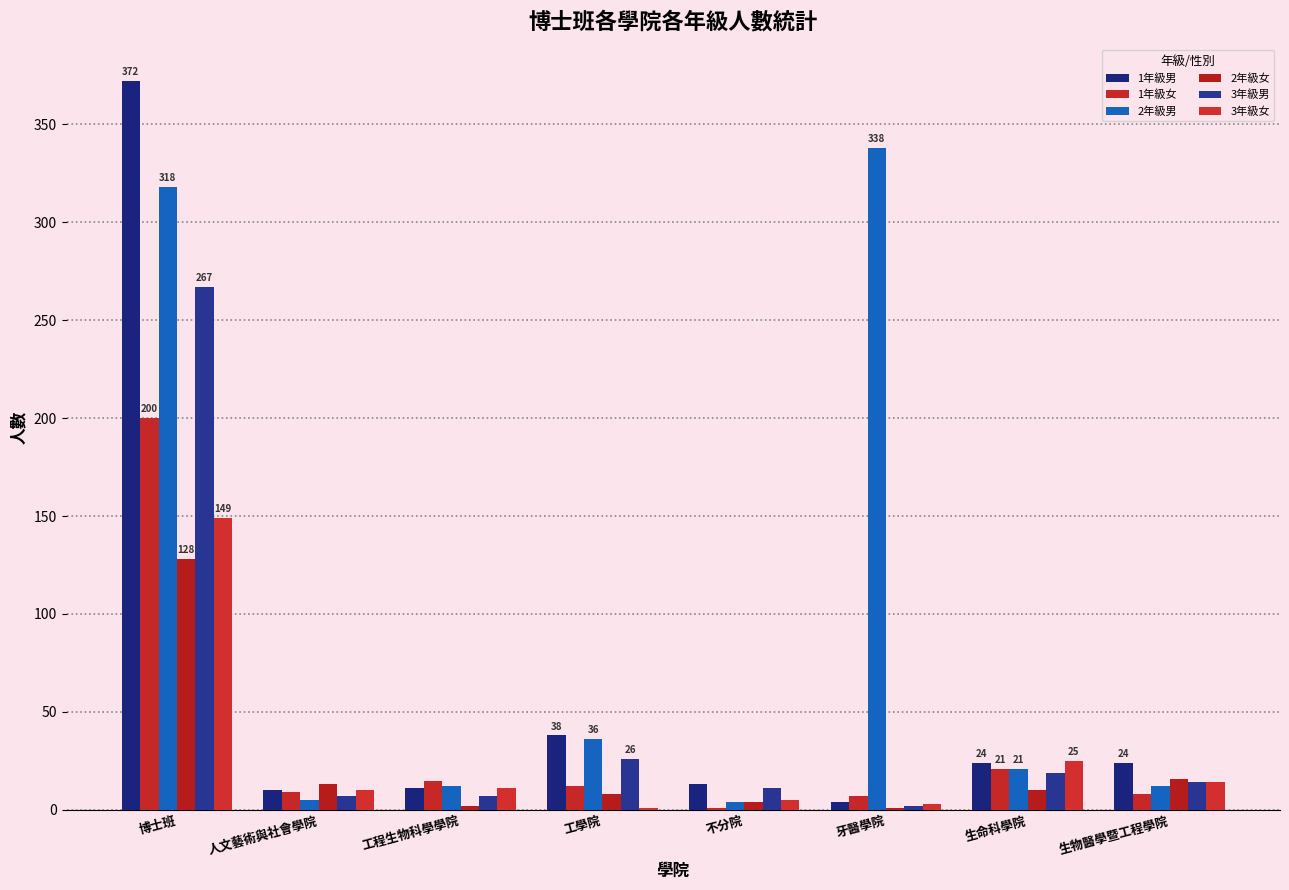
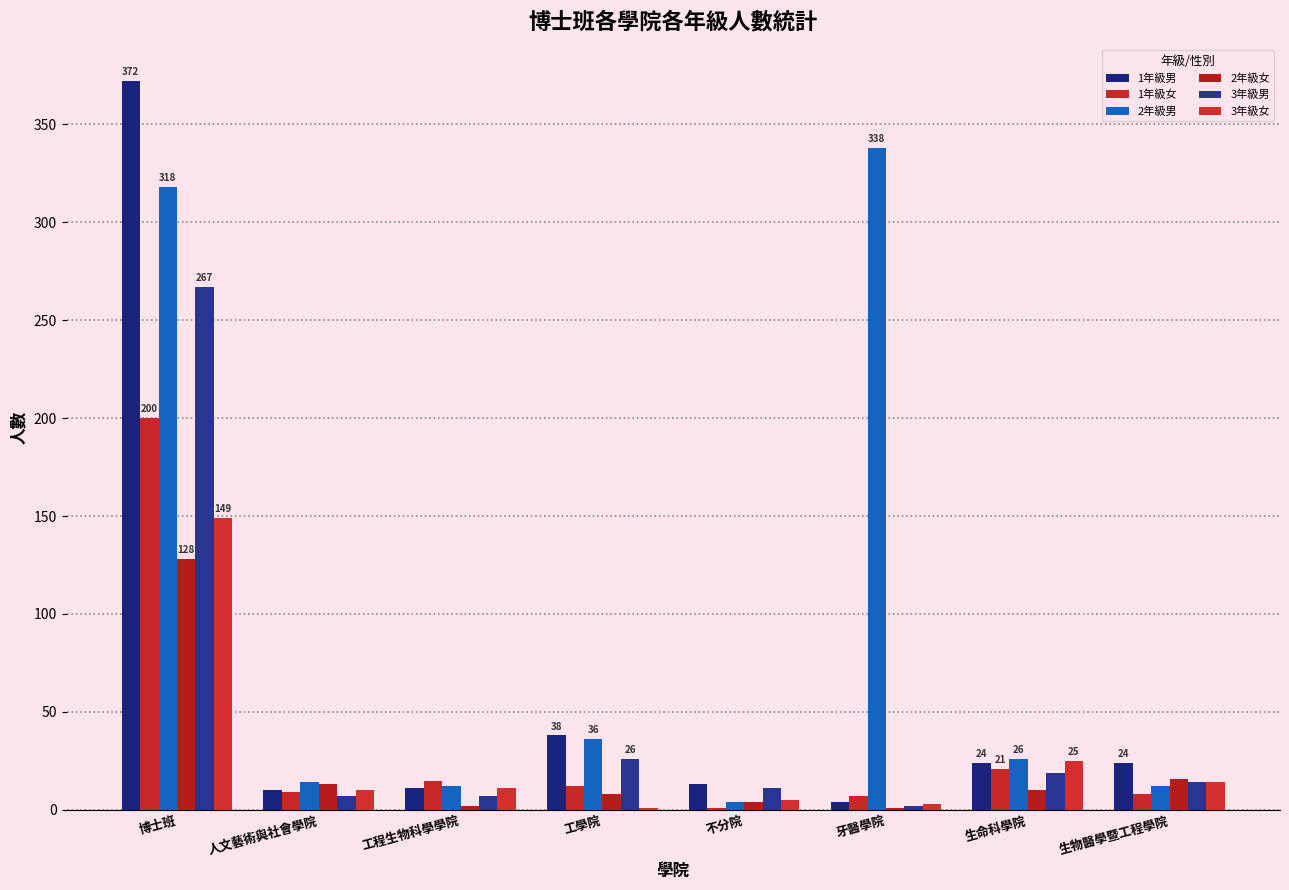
  {
    "2年級男": {
      "博士班": 318,
-     "人文藝術與社會學院": 5,
+     "人文藝術與社會學院": 14,
      "工學院": 36,
      "牙醫學院": 338,
-     "生命科學院": 21
+     "生命科學院": 26
    }
  }
